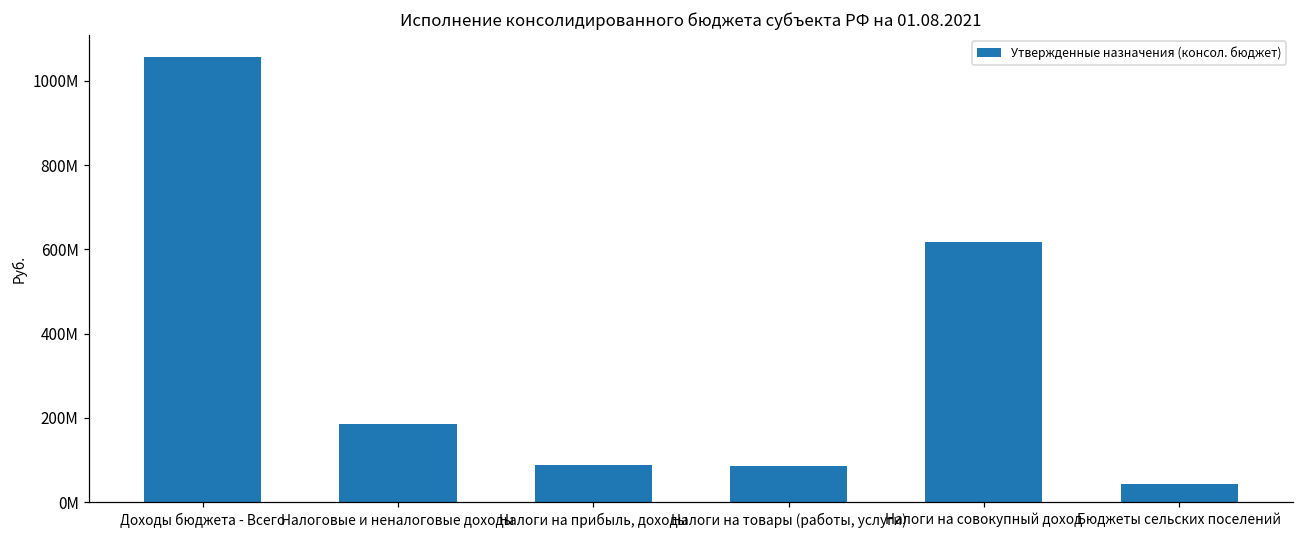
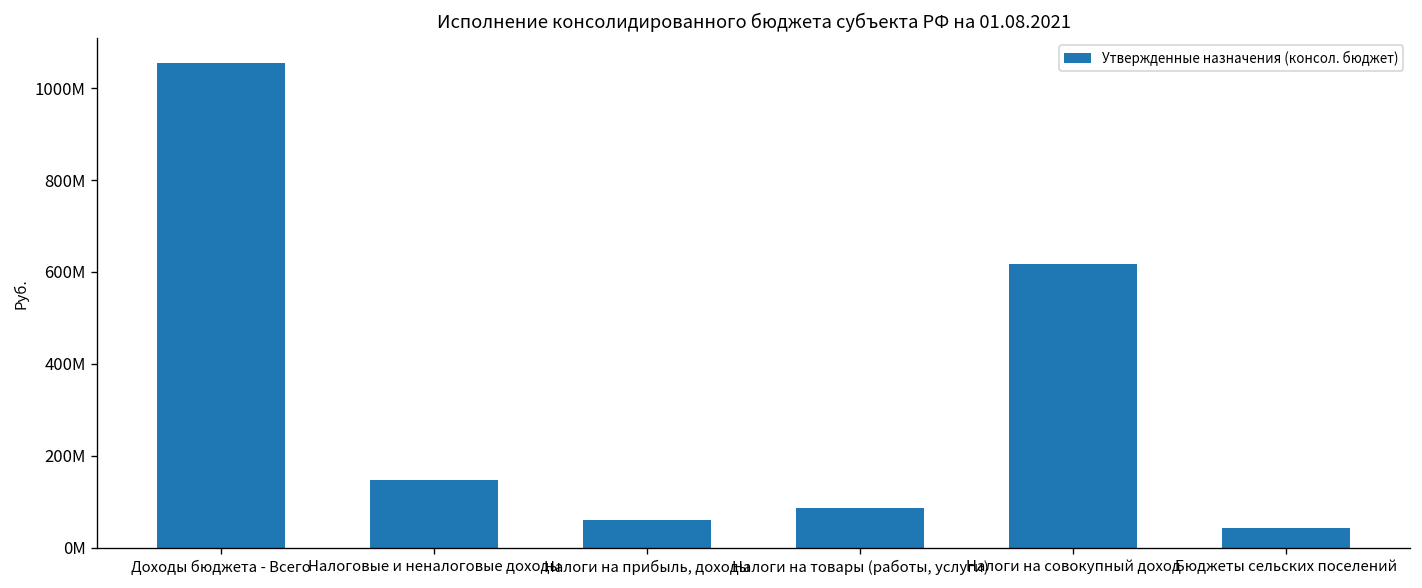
  {
    "Доходы бюджета - Всего": 1060000000,
-   "Налоговые и неналоговые доходы": 190000000,
-   "Налоги на прибыль, доходы": 90000000,
+   "Налоговые и неналоговые доходы": 150000000,
+   "Налоги на прибыль, доходы": 60000000,
    "Налоги на товары (работы, услуги)": 90000000,
    "Налоги на совокупный доход": 620000000,
    "Бюджеты сельских поселений": 40000000
  }
